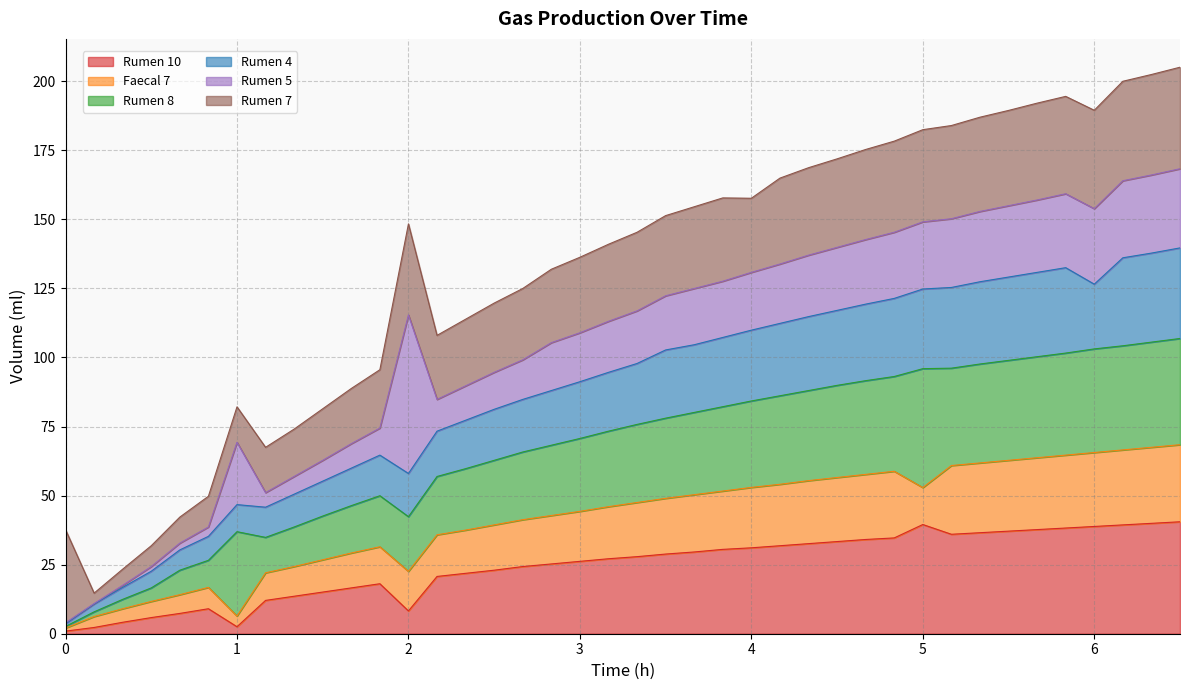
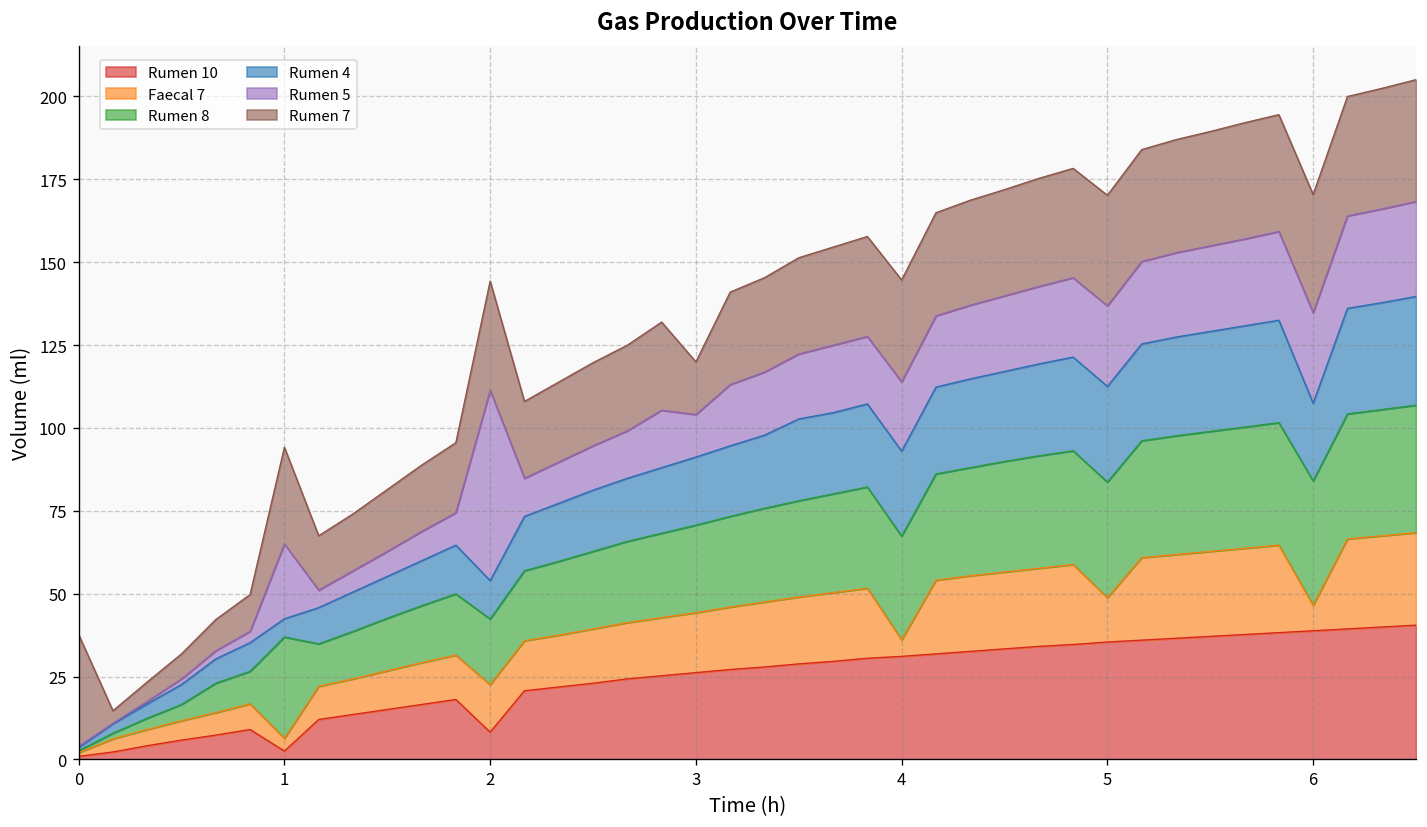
  {
    "Rumen 10": {
      "0": 1,
      "1": 3,
      "2": 8,
      "3": 26,
      "4": 31,
-     "5": 40,
+     "5": 35,
      "6": 39
    },
    "Faecal 7": {
      "1": 4,
      "2": 14,
      "3": 18,
-     "4": 22,
+     "4": 5,
      "5": 13,
-     "6": 27
+     "6": 8
    },
    "Rumen 8": {
      "1": 31,
      "2": 20,
      "3": 26,
      "4": 31,
-     "5": 43,
+     "5": 35,
      "6": 38
    },
    "Rumen 4": {
-     "1": 10,
-     "2": 16,
+     "1": 6,
+     "2": 12,
      "3": 21,
      "4": 26,
      "5": 29,
      "6": 23
    },
    "Rumen 5": {
      "1": 23,
      "2": 57,
-     "3": 18,
+     "3": 13,
      "4": 21,
      "5": 24,
      "6": 27
    },
    "Rumen 7": {
      "0": 34,
-     "1": 13,
+     "1": 29,
      "2": 33,
-     "3": 27,
-     "4": 27,
+     "3": 16,
+     "4": 31,
      "5": 33,
      "6": 36
    }
  }
